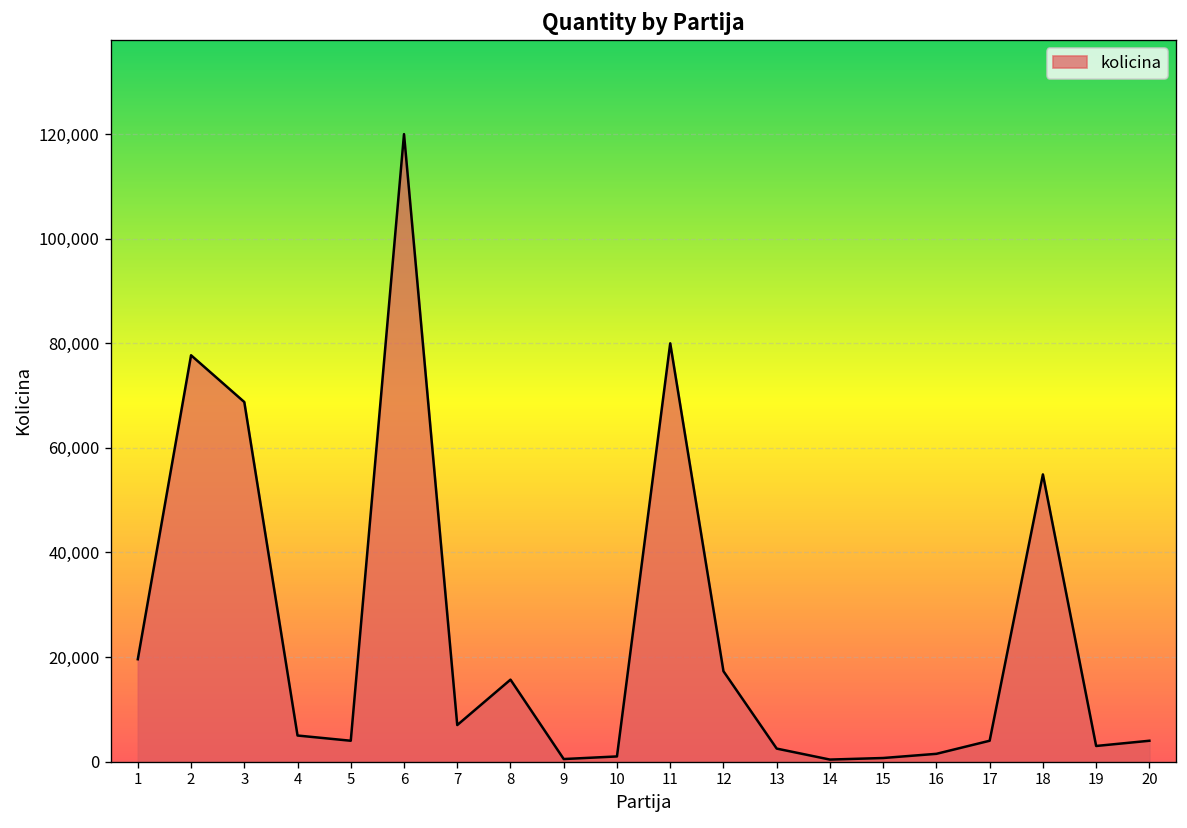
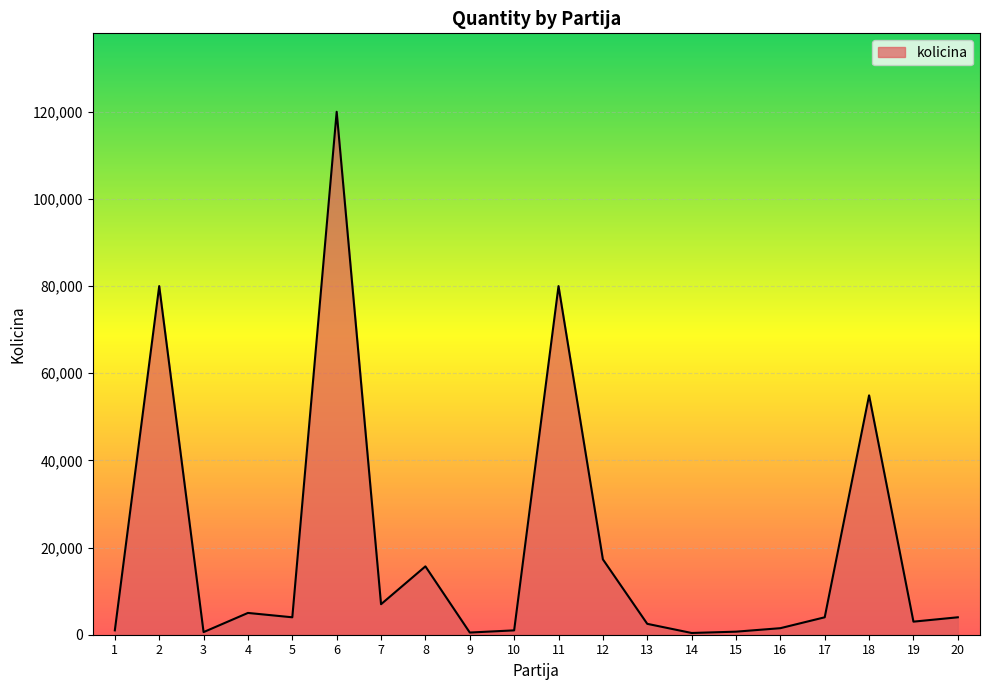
  {
-   "1": "20,000",
-   "2": "78,000",
-   "3": "69,000",
+   "1": "1,000",
+   "2": "80,000",
+   "3": "1,000",
    "4": "5,000",
    "5": "4,000",
    "6": "120,000",
    "7": "7,000",
    "8": "16,000",
    "9": "1,000",
    "10": "1,000",
    "11": "80,000",
    "12": "17,000",
    "13": "3,000",
    "14": "0",
    "15": "1,000",
    "16": "2,000",
    "17": "4,000",
    "18": "55,000",
    "19": "3,000",
    "20": "4,000"
  }
